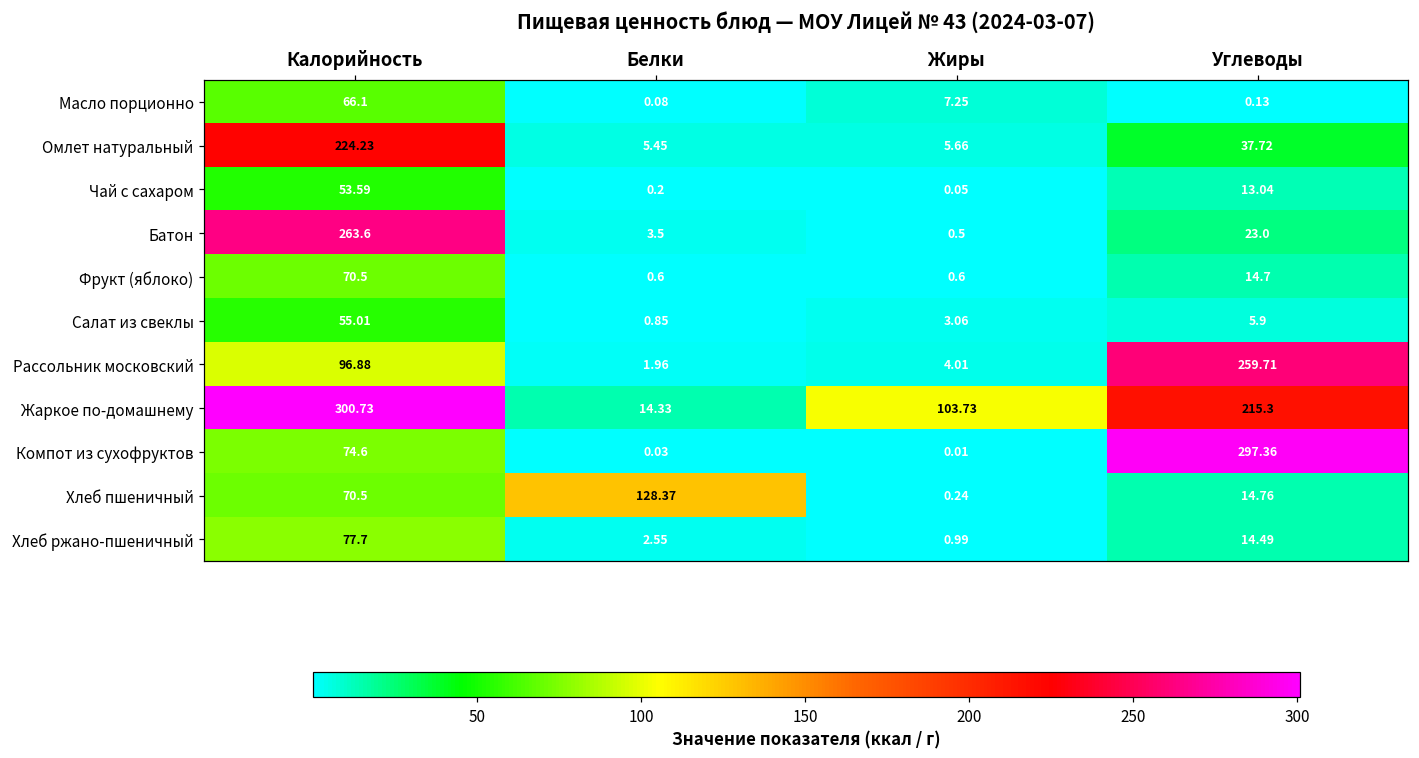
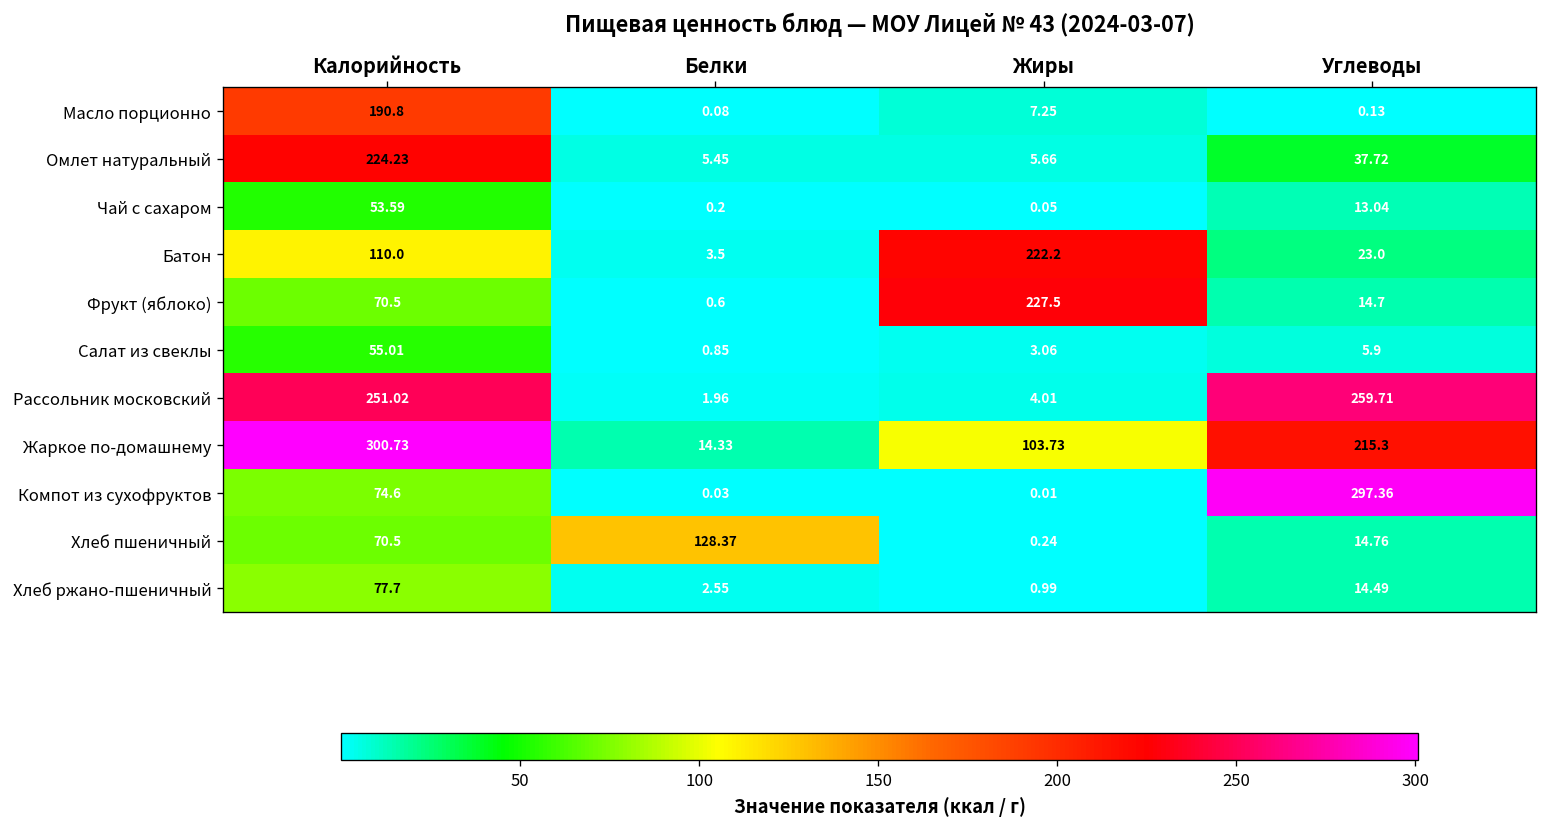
  {
    "Масло порционно": {
-     "Калорийность": 66.1,
+     "Калорийность": 190.8,
      "Белки": 0.08,
      "Жиры": 7.25,
      "Углеводы": 0.13
    },
    "Омлет натуральный": {
      "Калорийность": 224.23,
      "Белки": 5.45,
      "Жиры": 5.66,
      "Углеводы": 37.72
    },
    "Чай с сахаром": {
      "Калорийность": 53.59,
      "Белки": 0.2,
      "Жиры": 0.05,
      "Углеводы": 13.04
    },
    "Батон": {
-     "Калорийность": 263.6,
+     "Калорийность": 110.0,
      "Белки": 3.5,
-     "Жиры": 0.5,
+     "Жиры": 222.2,
      "Углеводы": 23.0
    },
    "Фрукт (яблоко)": {
      "Калорийность": 70.5,
      "Белки": 0.6,
-     "Жиры": 0.6,
+     "Жиры": 227.5,
      "Углеводы": 14.7
    },
    "Салат из свеклы": {
      "Калорийность": 55.01,
      "Белки": 0.85,
      "Жиры": 3.06,
      "Углеводы": 5.9
    },
    "Рассольник московский": {
-     "Калорийность": 96.88,
+     "Калорийность": 251.02,
      "Белки": 1.96,
      "Жиры": 4.01,
      "Углеводы": 259.71
    },
    "Жаркое по-домашнему": {
      "Калорийность": 300.73,
      "Белки": 14.33,
      "Жиры": 103.73,
      "Углеводы": 215.3
    },
    "Компот из сухофруктов": {
      "Калорийность": 74.6,
      "Белки": 0.03,
      "Жиры": 0.01,
      "Углеводы": 297.36
    },
    "Хлеб пшеничный": {
      "Калорийность": 70.5,
      "Белки": 128.37,
      "Жиры": 0.24,
      "Углеводы": 14.76
    },
    "Хлеб ржано-пшеничный": {
      "Калорийность": 77.7,
      "Белки": 2.55,
      "Жиры": 0.99,
      "Углеводы": 14.49
    }
  }
